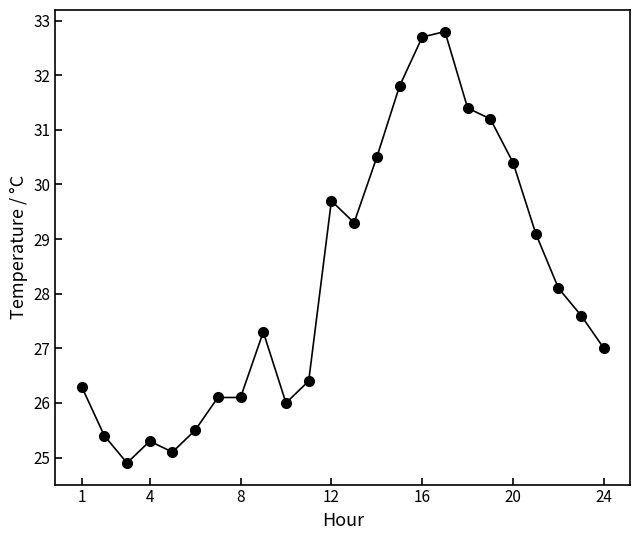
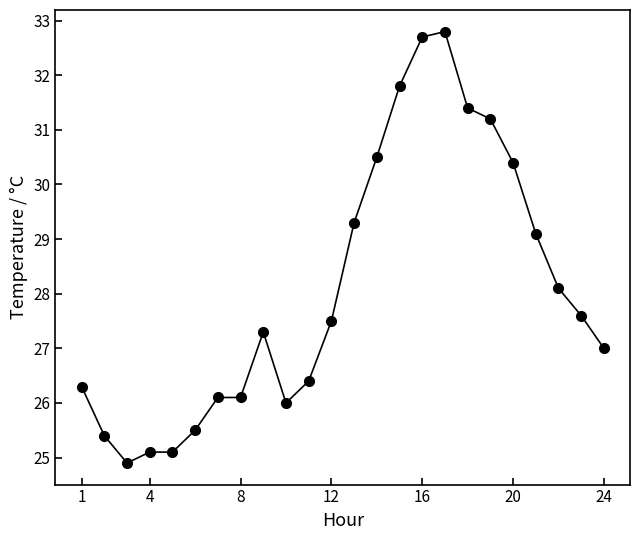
  {
    "1": 26.3,
-   "4": 25.3,
+   "4": 25.1,
    "8": 26.1,
-   "12": 29.7,
+   "12": 27.5,
    "16": 32.7,
    "20": 30.4,
    "24": 27.0
  }
